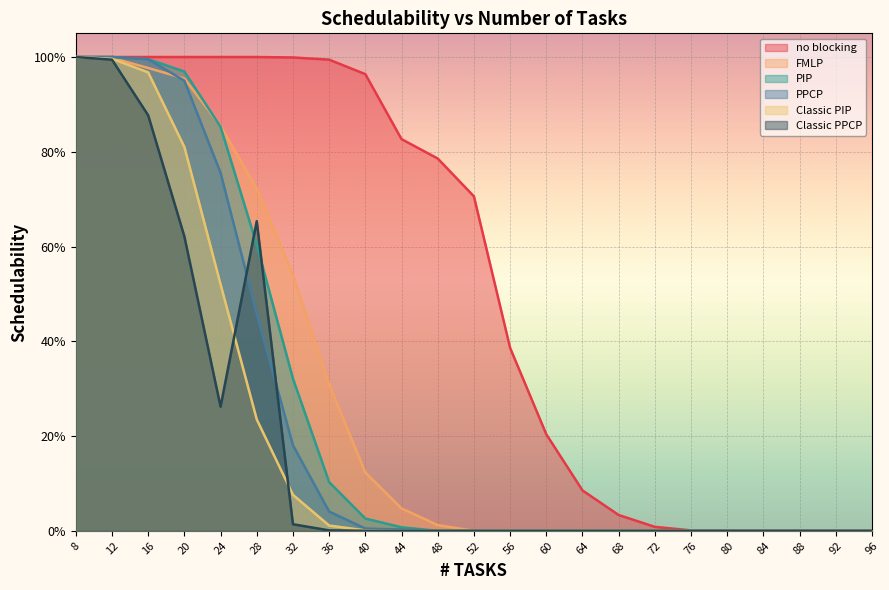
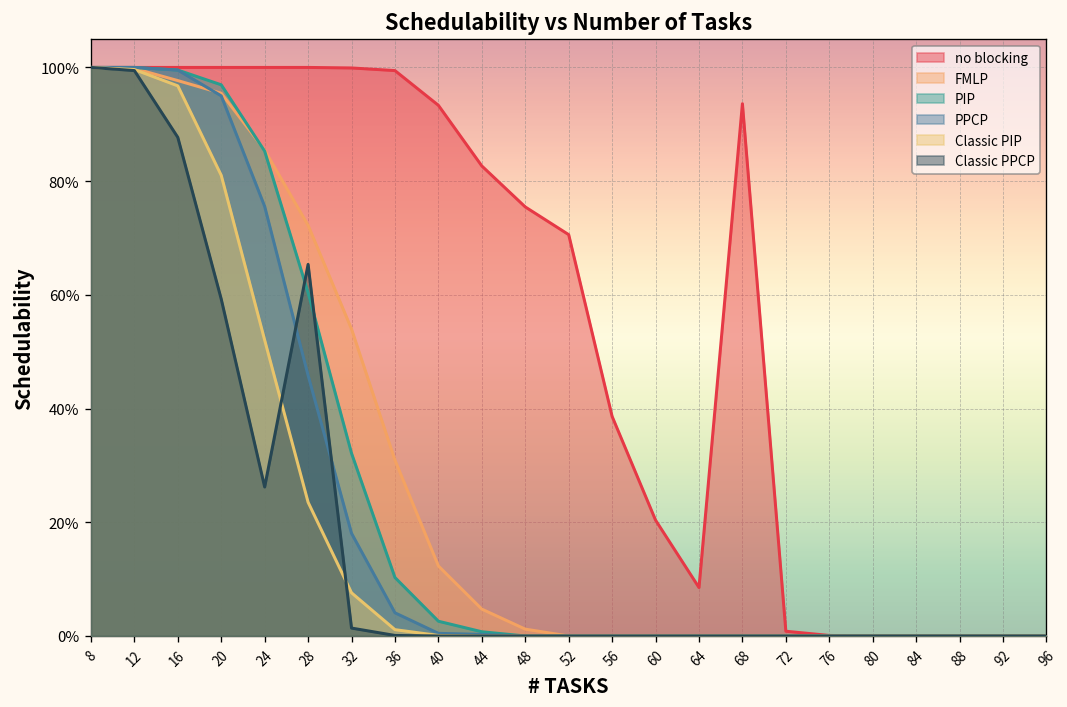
  {
    "no blocking": {
      "20": "100%",
      "24": "100%",
      "28": "100%",
      "32": "100%",
      "36": "99%",
-     "40": "96%",
+     "40": "93%",
      "44": "83%",
-     "48": "79%",
+     "48": "75%",
      "52": "71%",
      "56": "39%",
      "60": "20%",
      "64": "9%",
-     "68": "3%",
+     "68": "94%",
      "72": "1%"
    },
    "Classic PPCP": {
      "16": "88%",
-     "20": "62%",
+     "20": "59%",
      "24": "26%",
      "28": "65%",
      "32": "1%",
      "36": "0%"
    }
  }
